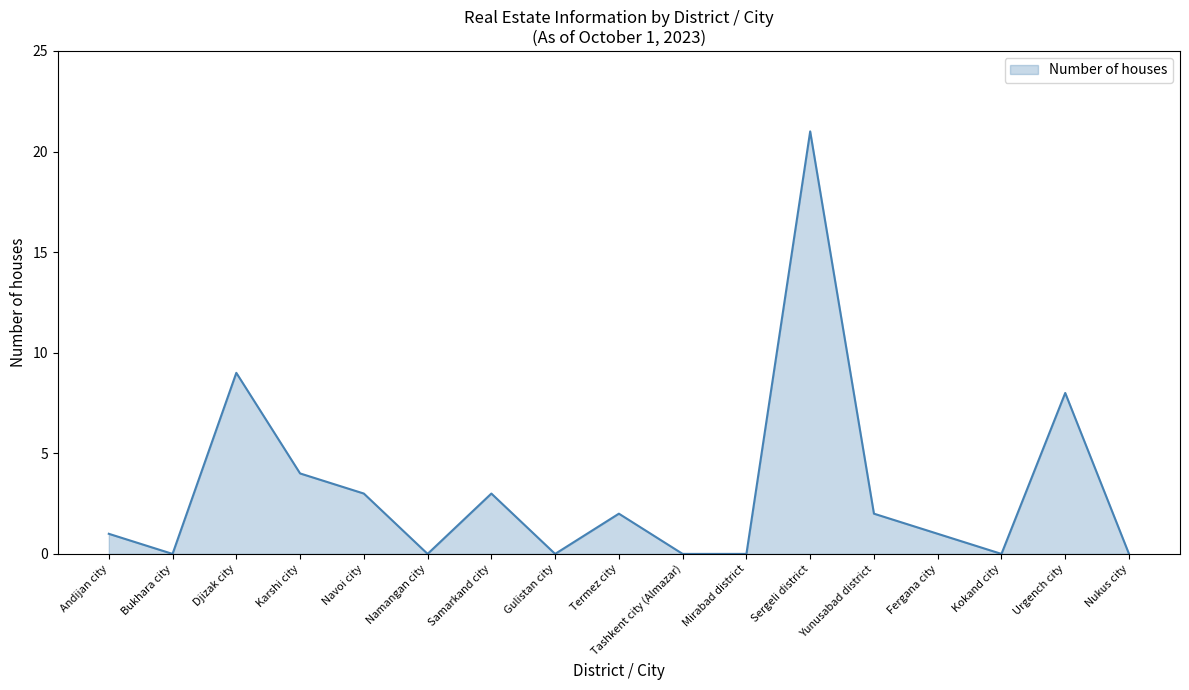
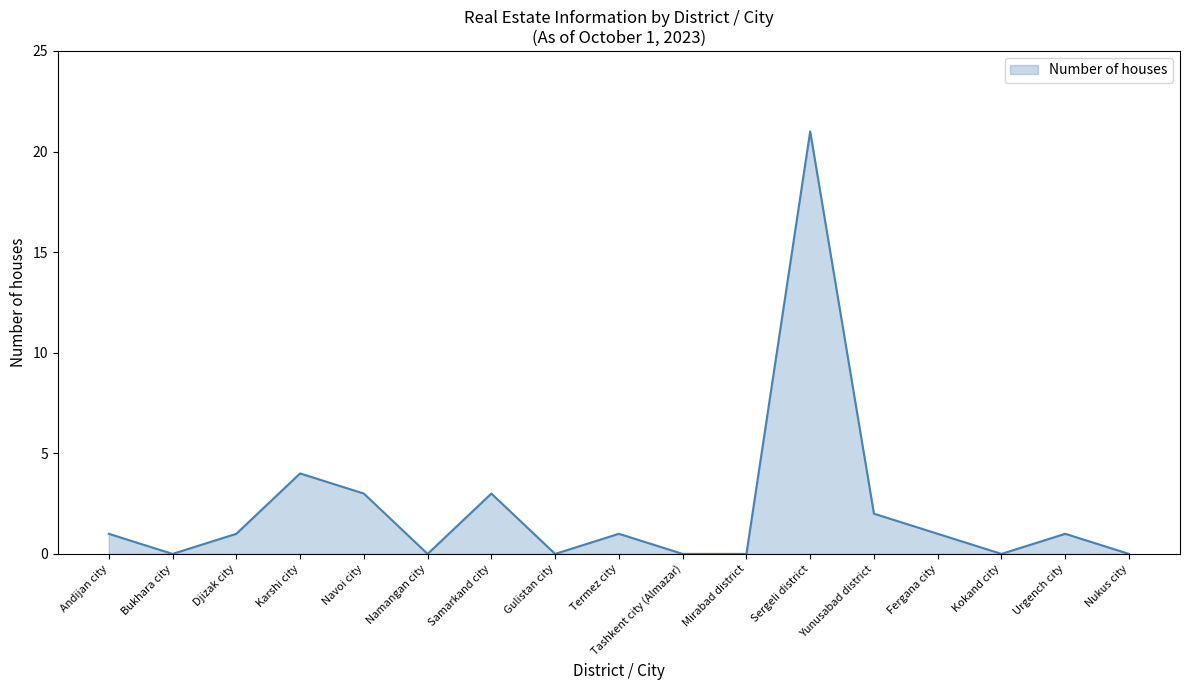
  {
    "Andijan city": 1,
    "Bukhara city": 0,
-   "Djizak city": 9,
+   "Djizak city": 1,
    "Karshi city": 4,
    "Navoi city": 3,
    "Namangan city": 0,
    "Samarkand city": 3,
    "Gulistan city": 0,
-   "Termez city": 2,
+   "Termez city": 1,
    "Tashkent city (Almazar)": 0,
    "Mirabad district": 0,
    "Sergeli district": 21,
    "Yunusabad district": 2,
    "Fergana city": 1,
    "Kokand city": 0,
-   "Urgench city": 8,
+   "Urgench city": 1,
    "Nukus city": 0
  }
